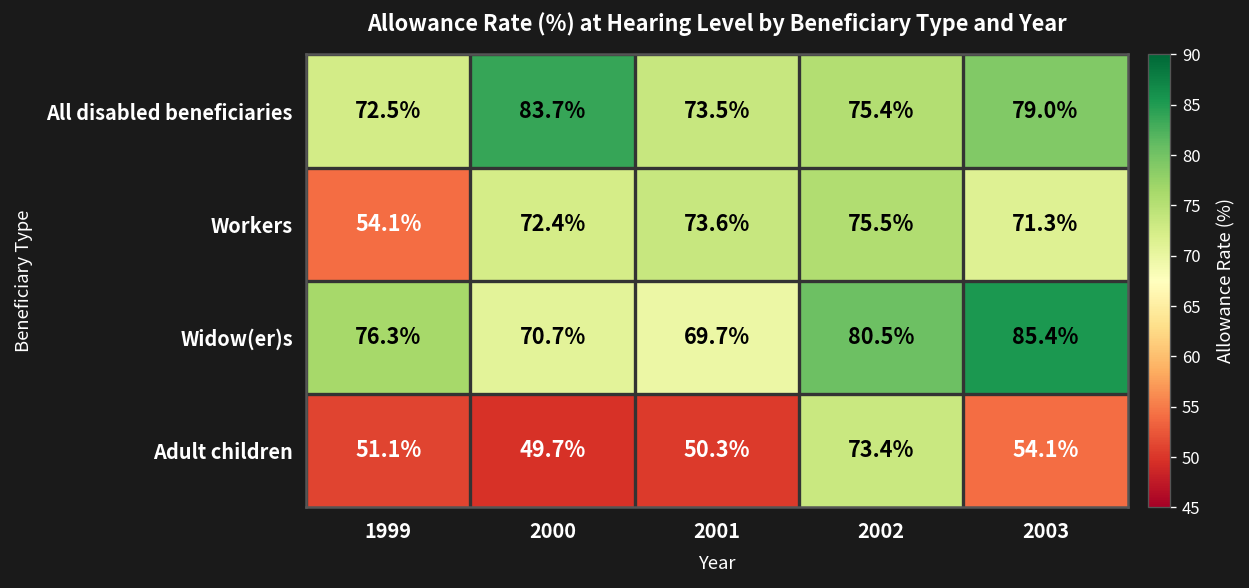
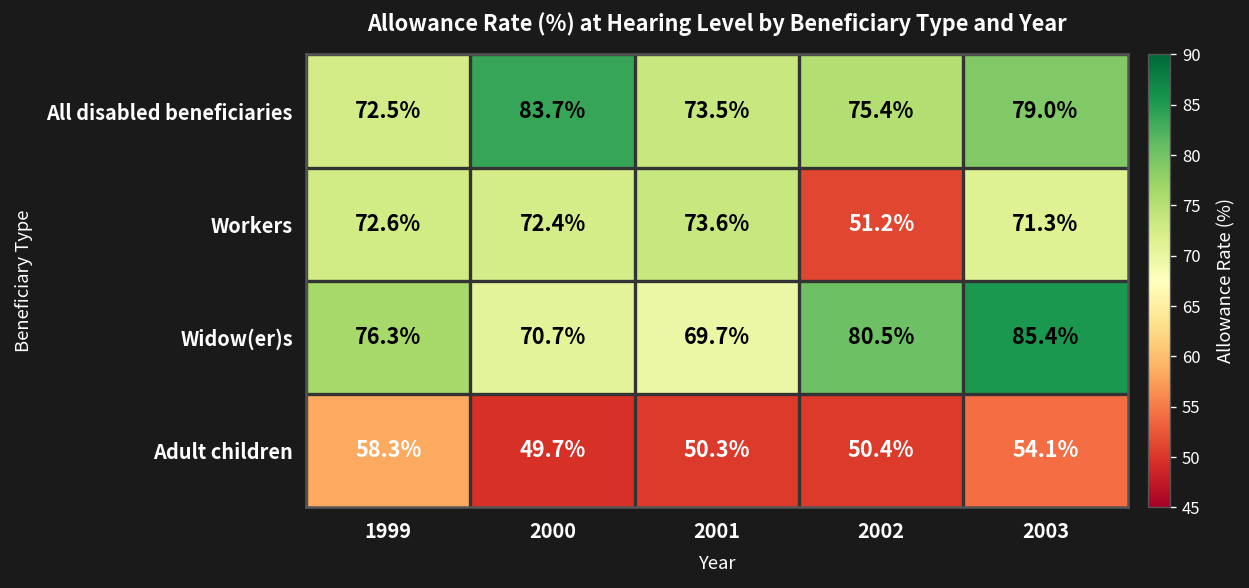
  {
    "All disabled beneficiaries": {
      "1999": "72.5%",
      "2000": "83.7%",
      "2001": "73.5%",
      "2002": "75.4%",
      "2003": "79.0%"
    },
    "Workers": {
-     "1999": "54.1%",
+     "1999": "72.6%",
      "2000": "72.4%",
      "2001": "73.6%",
-     "2002": "75.5%",
+     "2002": "51.2%",
      "2003": "71.3%"
    },
    "Widow(er)s": {
      "1999": "76.3%",
      "2000": "70.7%",
      "2001": "69.7%",
      "2002": "80.5%",
      "2003": "85.4%"
    },
    "Adult children": {
-     "1999": "51.1%",
+     "1999": "58.3%",
      "2000": "49.7%",
      "2001": "50.3%",
-     "2002": "73.4%",
+     "2002": "50.4%",
      "2003": "54.1%"
    }
  }
